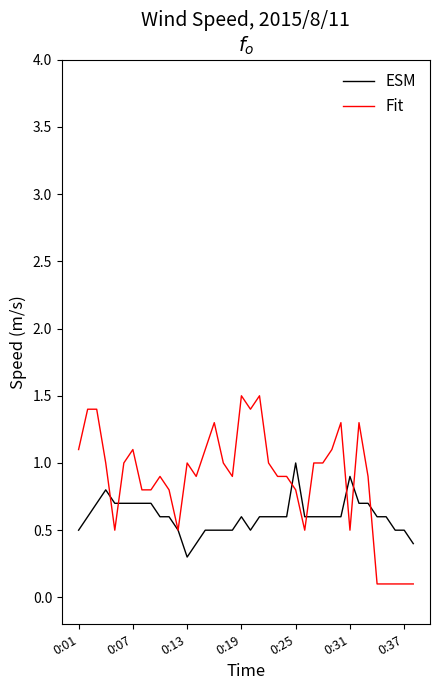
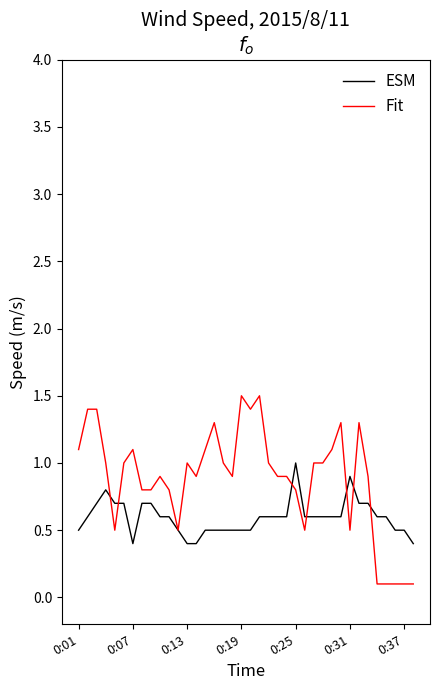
  {
    "ESM": {
      "0:01": 0.5,
-     "0:07": 0.7,
-     "0:13": 0.3,
-     "0:19": 0.6,
+     "0:07": 0.4,
+     "0:13": 0.4,
+     "0:19": 0.5,
      "0:25": 1.0,
      "0:31": 0.9,
      "0:37": 0.5
    },
    "Fit": {
      "0:01": 1.1,
      "0:07": 1.1,
      "0:13": 1.0,
      "0:19": 1.5,
      "0:25": 0.8,
      "0:31": 0.5,
      "0:37": 0.1
    }
  }
